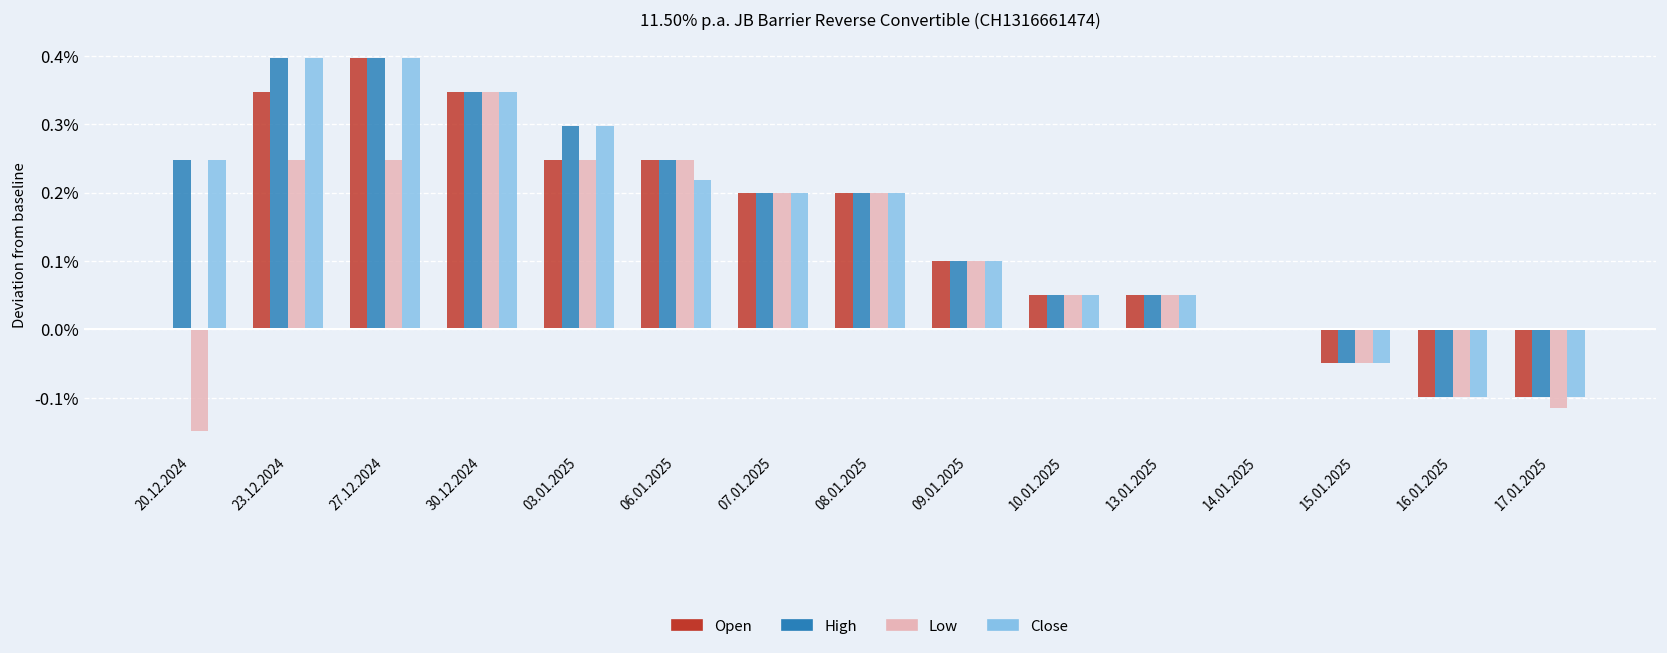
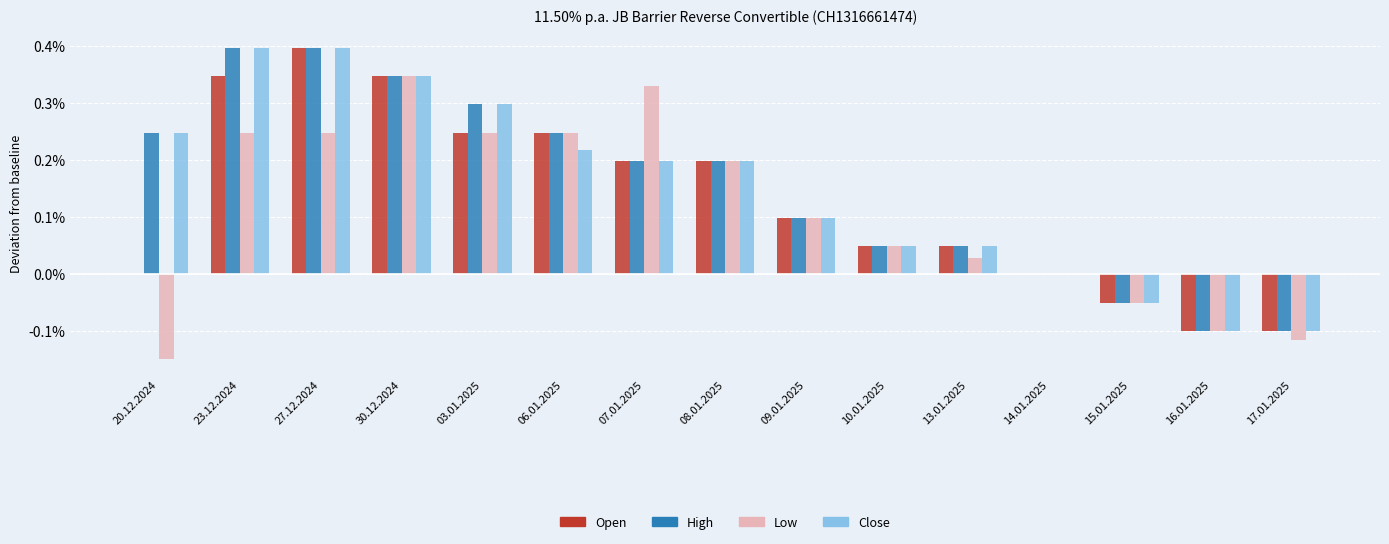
  {
    "Open": {
      "20.12.2024": "0.00%",
      "23.12.2024": "0.35%",
      "27.12.2024": "0.40%",
      "30.12.2024": "0.35%",
      "03.01.2025": "0.25%",
      "06.01.2025": "0.25%",
      "07.01.2025": "0.20%",
      "08.01.2025": "0.20%",
      "09.01.2025": "0.10%",
      "10.01.2025": "0.05%",
      "13.01.2025": "0.05%",
      "14.01.2025": "0.00%",
      "15.01.2025": "-0.05%",
      "16.01.2025": "-0.10%",
      "17.01.2025": "-0.10%"
    },
    "High": {
      "20.12.2024": "0.25%",
      "23.12.2024": "0.40%",
      "27.12.2024": "0.40%",
      "30.12.2024": "0.35%",
      "03.01.2025": "0.30%",
      "06.01.2025": "0.25%",
      "07.01.2025": "0.20%",
      "08.01.2025": "0.20%",
      "09.01.2025": "0.10%",
      "10.01.2025": "0.05%",
      "13.01.2025": "0.05%",
      "14.01.2025": "0.00%",
      "15.01.2025": "-0.05%",
      "16.01.2025": "-0.10%",
      "17.01.2025": "-0.10%"
    },
    "Low": {
      "20.12.2024": "-0.15%",
      "23.12.2024": "0.25%",
      "27.12.2024": "0.25%",
      "30.12.2024": "0.35%",
      "03.01.2025": "0.25%",
      "06.01.2025": "0.25%",
-     "07.01.2025": "0.20%",
+     "07.01.2025": "0.33%",
      "08.01.2025": "0.20%",
      "09.01.2025": "0.10%",
      "10.01.2025": "0.05%",
-     "13.01.2025": "0.05%",
+     "13.01.2025": "0.03%",
      "14.01.2025": "0.00%",
      "15.01.2025": "-0.05%",
      "16.01.2025": "-0.10%",
      "17.01.2025": "-0.12%"
    },
    "Close": {
      "20.12.2024": "0.25%",
      "23.12.2024": "0.40%",
      "27.12.2024": "0.40%",
      "30.12.2024": "0.35%",
      "03.01.2025": "0.30%",
      "06.01.2025": "0.22%",
      "07.01.2025": "0.20%",
      "08.01.2025": "0.20%",
      "09.01.2025": "0.10%",
      "10.01.2025": "0.05%",
      "13.01.2025": "0.05%",
      "14.01.2025": "0.00%",
      "15.01.2025": "-0.05%",
      "16.01.2025": "-0.10%",
      "17.01.2025": "-0.10%"
    }
  }
